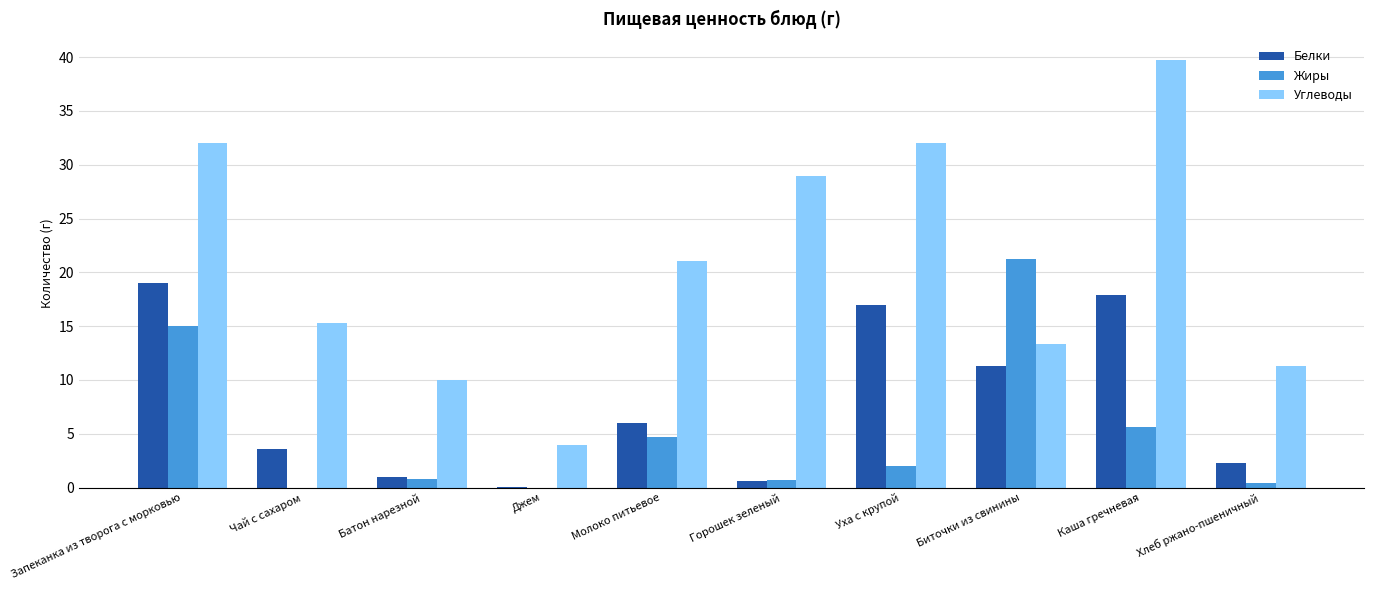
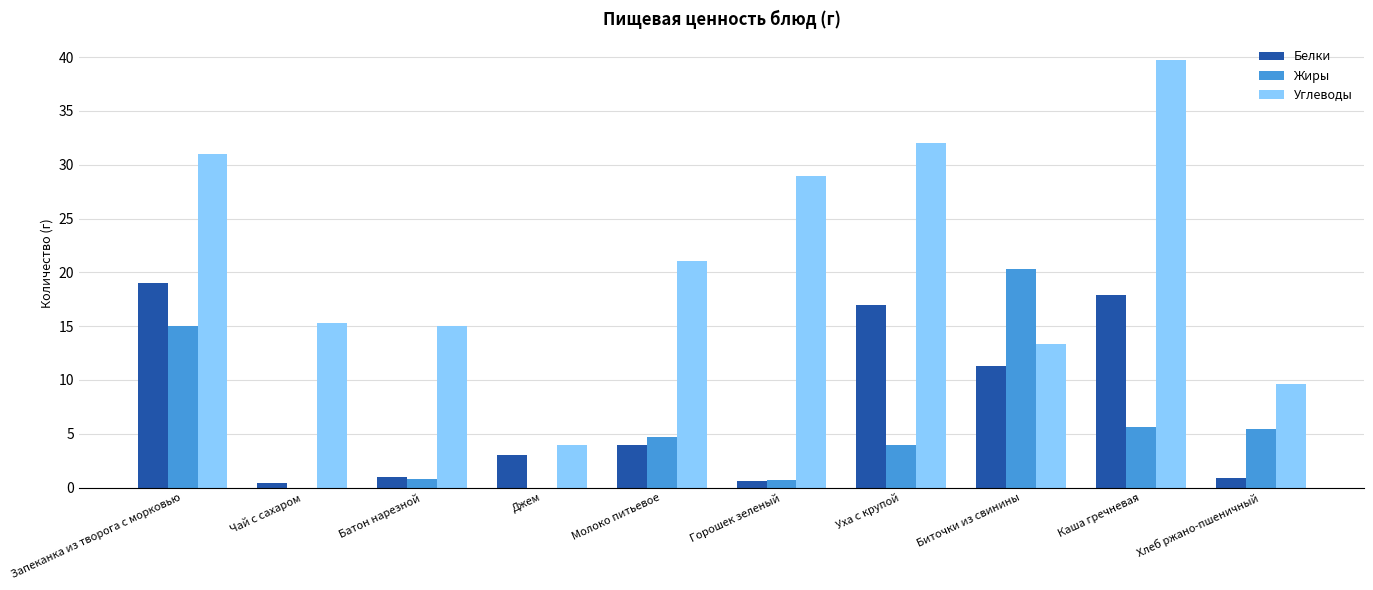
  {
    "Белки": {
      "Запеканка из творога с морковью": 19.0,
-     "Чай с сахаром": 3.6,
+     "Чай с сахаром": 0.4,
      "Батон нарезной": 1.0,
-     "Джем": 0.1,
-     "Молоко питьевое": 6,
+     "Джем": 3.0,
+     "Молоко питьевое": 4,
      "Горошек зеленый": 0.6,
      "Уха с крупой": 17.0,
      "Биточки из свинины": 11.3,
      "Каша гречневая": 17.9,
-     "Хлеб ржано-пшеничный": 2.3
+     "Хлеб ржано-пшеничный": 0.9
    },
    "Жиры": {
      "Запеканка из творога с морковью": 15.0,
      "Чай с сахаром": 0.0,
      "Батон нарезной": 0.8,
      "Джем": 0.0,
      "Молоко питьевое": 4.7,
      "Горошек зеленый": 0.7,
-     "Уха с крупой": 2,
-     "Биточки из свинины": 21.2,
+     "Уха с крупой": 4,
+     "Биточки из свинины": 20.3,
      "Каша гречневая": 5.6,
-     "Хлеб ржано-пшеничный": 0.4
+     "Хлеб ржано-пшеничный": 5.4
    },
    "Углеводы": {
-     "Запеканка из творога с морковью": 32,
+     "Запеканка из творога с морковью": 31,
      "Чай с сахаром": 15.3,
-     "Батон нарезной": 10,
+     "Батон нарезной": 15,
      "Джем": 4.0,
      "Молоко питьевое": 21.1,
      "Горошек зеленый": 29.0,
      "Уха с крупой": 32.0,
      "Биточки из свинины": 13.4,
      "Каша гречневая": 39.7,
-     "Хлеб ржано-пшеничный": 11.3
+     "Хлеб ржано-пшеничный": 9.6
    }
  }
